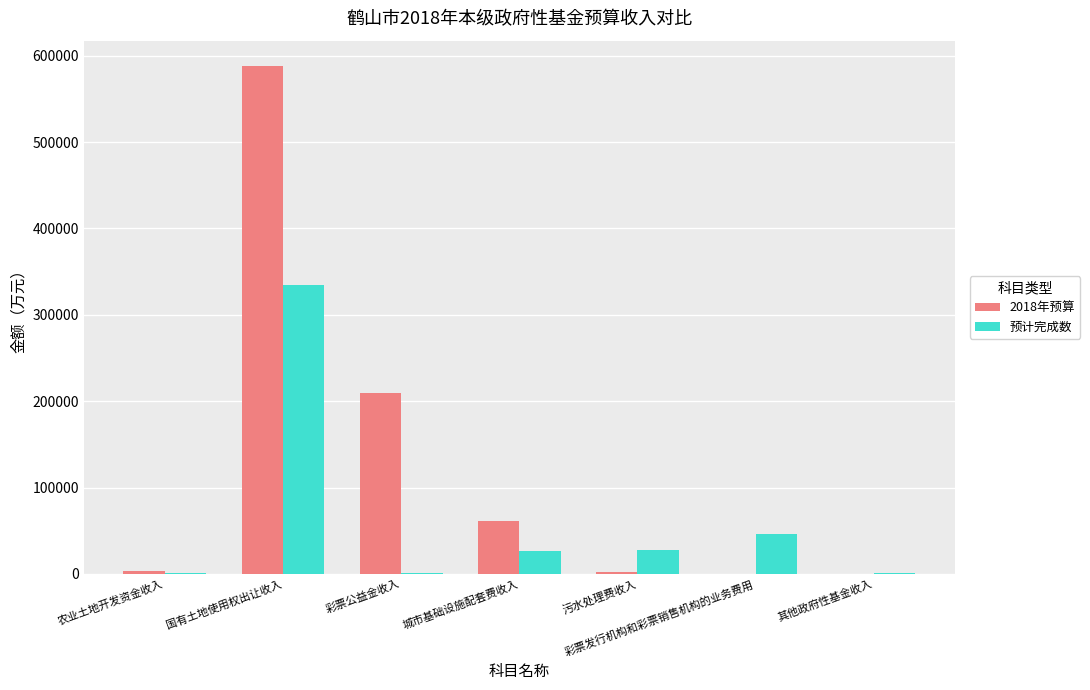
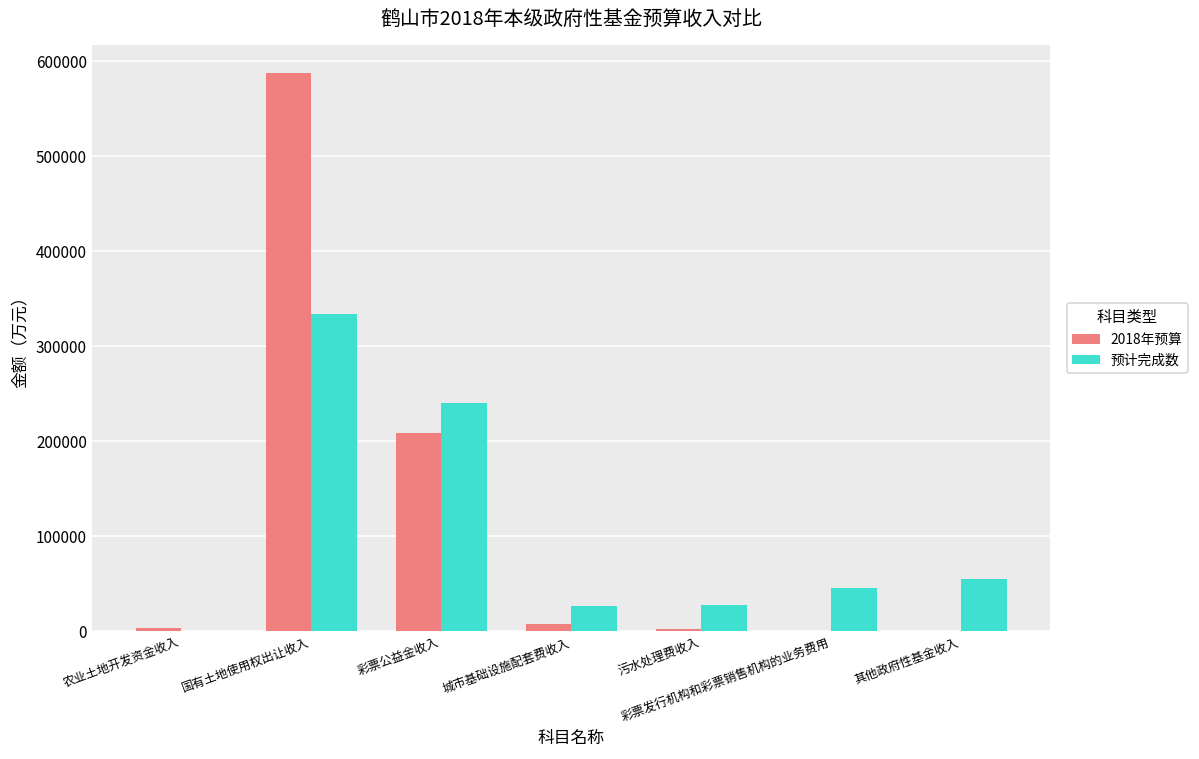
  {
    "2018年预算": {
      "农业土地开发资金收入": 0,
      "国有土地使用权出让收入": 590000,
      "彩票公益金收入": 210000,
-     "城市基础设施配套费收入": 60000,
+     "城市基础设施配套费收入": 10000,
      "其他政府性基金收入": 0
    },
    "预计完成数": {
      "国有土地使用权出让收入": 330000,
-     "彩票公益金收入": 0,
+     "彩票公益金收入": 240000,
      "城市基础设施配套费收入": 30000,
      "污水处理费收入": 30000,
      "彩票发行机构和彩票销售机构的业务费用": 50000,
-     "其他政府性基金收入": 0
+     "其他政府性基金收入": 50000
    }
  }
